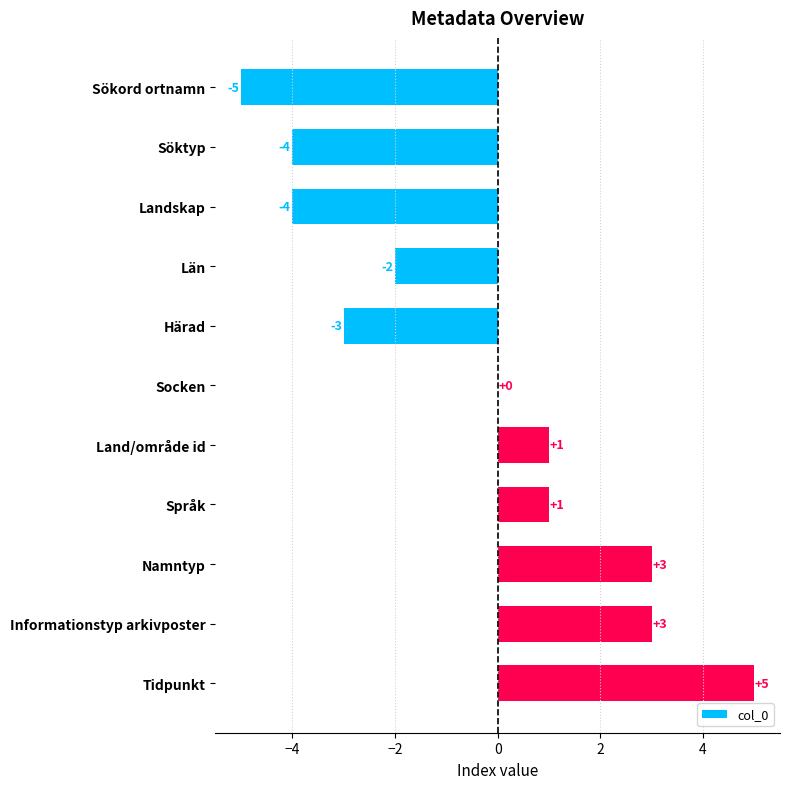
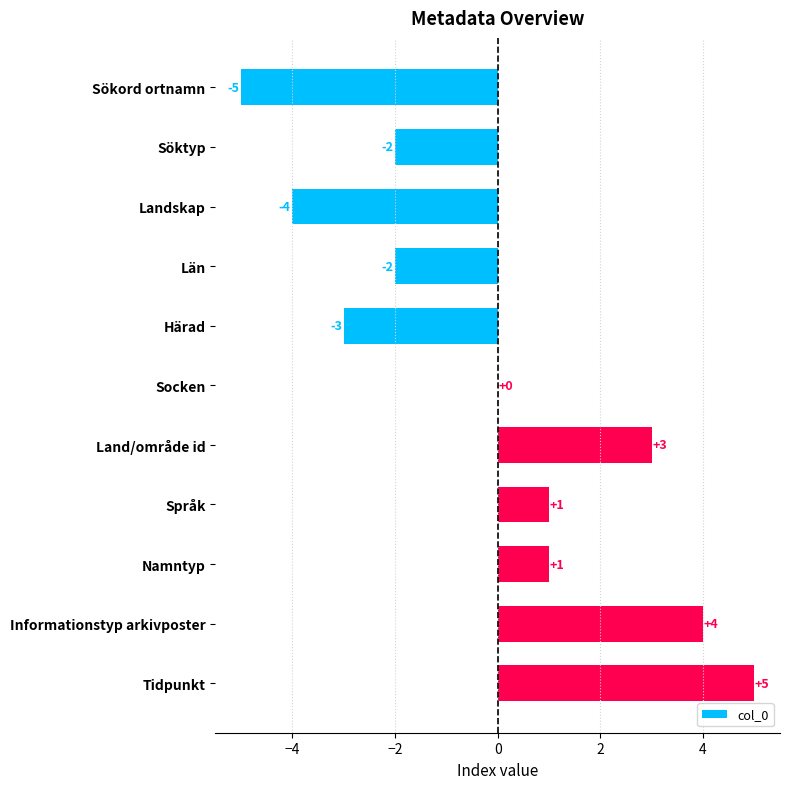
  {
    "Sökord ortnamn": "-5",
-   "Söktyp": "-4",
+   "Söktyp": "-2",
    "Landskap": "-4",
    "Län": "-2",
    "Härad": "-3",
    "Socken": "+0",
-   "Land/område id": "+1",
+   "Land/område id": "+3",
    "Språk": "+1",
-   "Namntyp": "+3",
-   "Informationstyp arkivposter": "+3",
+   "Namntyp": "+1",
+   "Informationstyp arkivposter": "+4",
    "Tidpunkt": "+5"
  }
